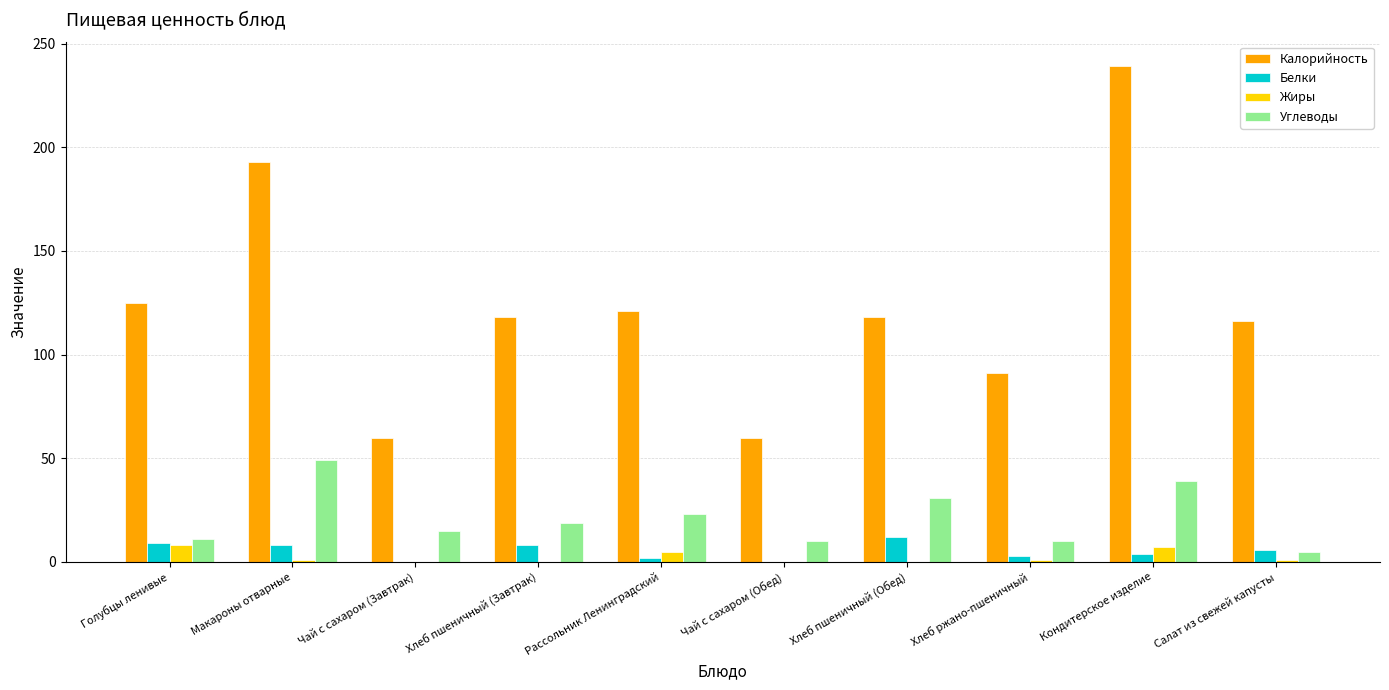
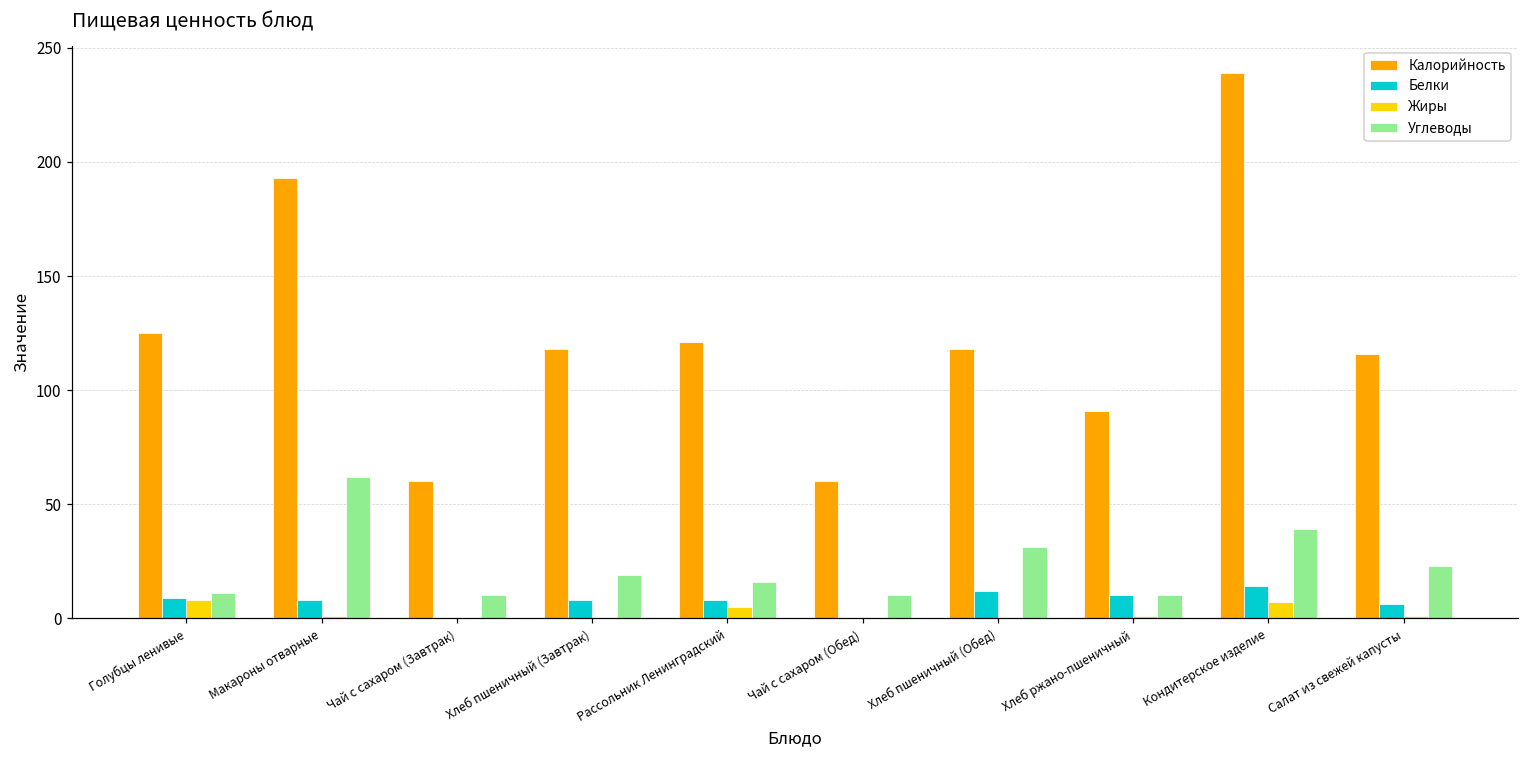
  {
    "Белки": {
      "Голубцы ленивые": 9,
      "Макароны отварные": 8,
      "Чай с сахаром (Завтрак)": 0,
      "Хлеб пшеничный (Завтрак)": 8,
-     "Рассольник Ленинградский": 2,
+     "Рассольник Ленинградский": 8,
      "Чай с сахаром (Обед)": 0,
      "Хлеб пшеничный (Обед)": 12,
-     "Хлеб ржано-пшеничный": 3,
-     "Кондитерское изделие": 4,
+     "Хлеб ржано-пшеничный": 10,
+     "Кондитерское изделие": 14,
      "Салат из свежей капусты": 6
    },
    "Углеводы": {
      "Голубцы ленивые": 11,
-     "Макароны отварные": 49,
-     "Чай с сахаром (Завтрак)": 15,
+     "Макароны отварные": 62,
+     "Чай с сахаром (Завтрак)": 10,
      "Хлеб пшеничный (Завтрак)": 19,
-     "Рассольник Ленинградский": 23,
+     "Рассольник Ленинградский": 16,
      "Чай с сахаром (Обед)": 10,
      "Хлеб пшеничный (Обед)": 31,
      "Хлеб ржано-пшеничный": 10,
      "Кондитерское изделие": 39,
-     "Салат из свежей капусты": 5
+     "Салат из свежей капусты": 23
    }
  }
